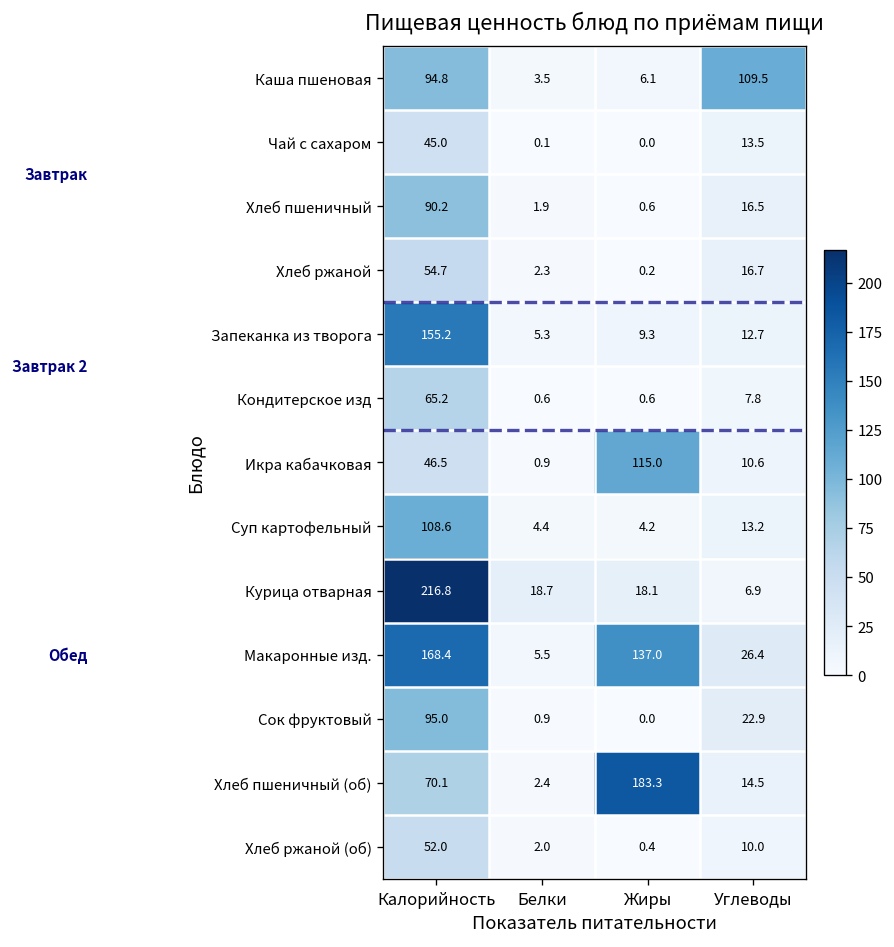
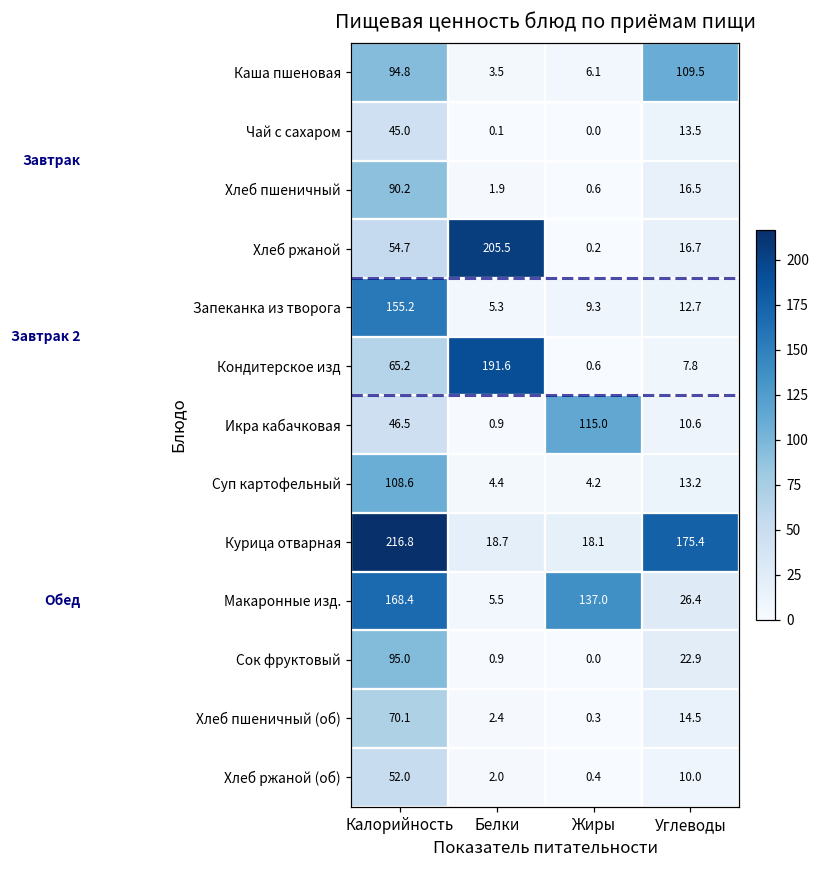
  {
    "Каша пшеновая": {
      "Калорийность": 94.8,
      "Белки": 3.5,
      "Жиры": 6.1,
      "Углеводы": 109.5
    },
    "Чай с сахаром": {
      "Калорийность": 45.0,
      "Белки": 0.1,
      "Жиры": 0.0,
      "Углеводы": 13.5
    },
    "Хлеб пшеничный": {
      "Калорийность": 90.2,
      "Белки": 1.9,
      "Жиры": 0.6,
      "Углеводы": 16.5
    },
    "Хлеб ржаной": {
      "Калорийность": 54.7,
-     "Белки": 2.3,
+     "Белки": 205.5,
      "Жиры": 0.2,
      "Углеводы": 16.7
    },
    "Запеканка из творога": {
      "Калорийность": 155.2,
      "Белки": 5.3,
      "Жиры": 9.3,
      "Углеводы": 12.7
    },
    "Кондитерское изд": {
      "Калорийность": 65.2,
-     "Белки": 0.6,
+     "Белки": 191.6,
      "Жиры": 0.6,
      "Углеводы": 7.8
    },
    "Икра кабачковая": {
      "Калорийность": 46.5,
      "Белки": 0.9,
      "Жиры": 115.0,
      "Углеводы": 10.6
    },
    "Суп картофельный": {
      "Калорийность": 108.6,
      "Белки": 4.4,
      "Жиры": 4.2,
      "Углеводы": 13.2
    },
    "Курица отварная": {
      "Калорийность": 216.8,
      "Белки": 18.7,
      "Жиры": 18.1,
-     "Углеводы": 6.9
+     "Углеводы": 175.4
    },
    "Макаронные изд.": {
      "Калорийность": 168.4,
      "Белки": 5.5,
      "Жиры": 137.0,
      "Углеводы": 26.4
    },
    "Сок фруктовый": {
      "Калорийность": 95.0,
      "Белки": 0.9,
      "Жиры": 0.0,
      "Углеводы": 22.9
    },
    "Хлеб пшеничный (об)": {
      "Калорийность": 70.1,
      "Белки": 2.4,
-     "Жиры": 183.3,
+     "Жиры": 0.3,
      "Углеводы": 14.5
    },
    "Хлеб ржаной (об)": {
      "Калорийность": 52.0,
      "Белки": 2.0,
      "Жиры": 0.4,
      "Углеводы": 10.0
    }
  }
